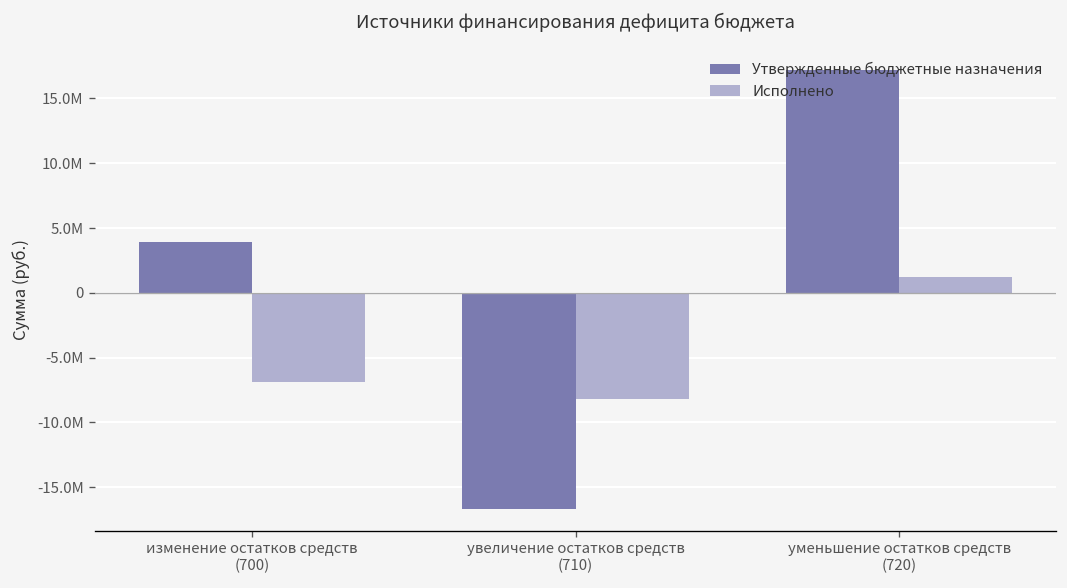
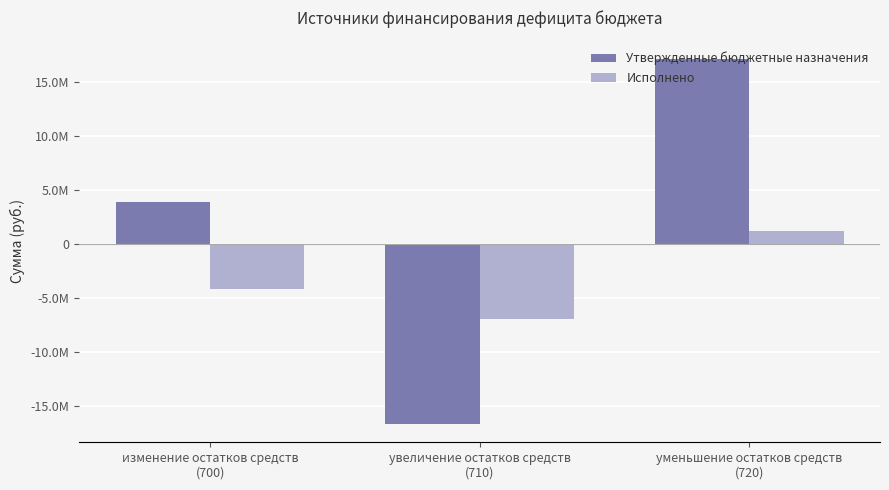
  {
    "Утвержденные бюджетные назначения": {
      "изменение остатков средств (700)": 3900000,
      "увеличение остатков средств (710)": -16700000,
      "уменьшение остатков средств (720)": 17200000
    },
    "Исполнено": {
-     "изменение остатков средств (700)": -6900000,
-     "увеличение остатков средств (710)": -8200000,
+     "изменение остатков средств (700)": -4200000,
+     "увеличение остатков средств (710)": -6900000,
      "уменьшение остатков средств (720)": 1200000
    }
  }
